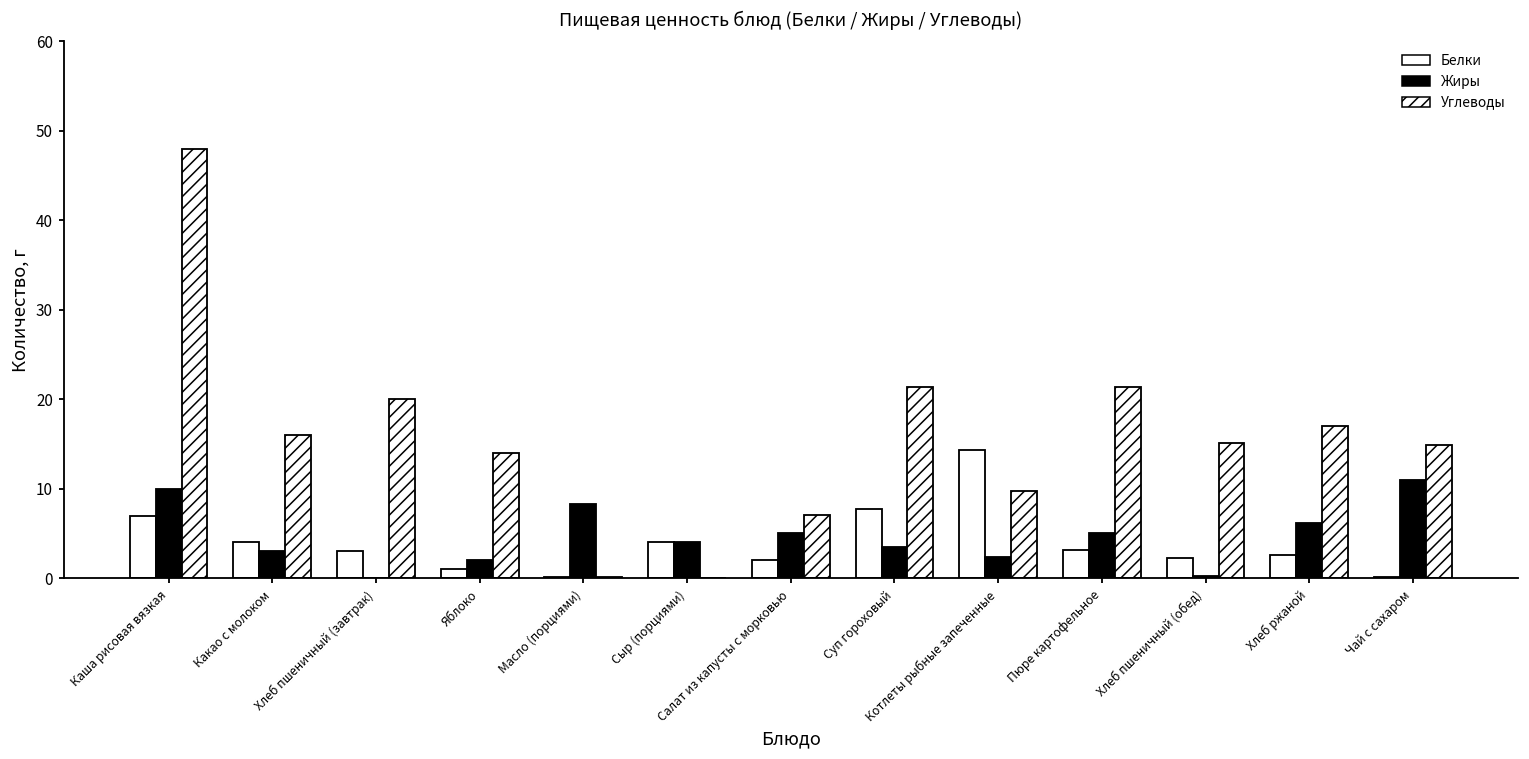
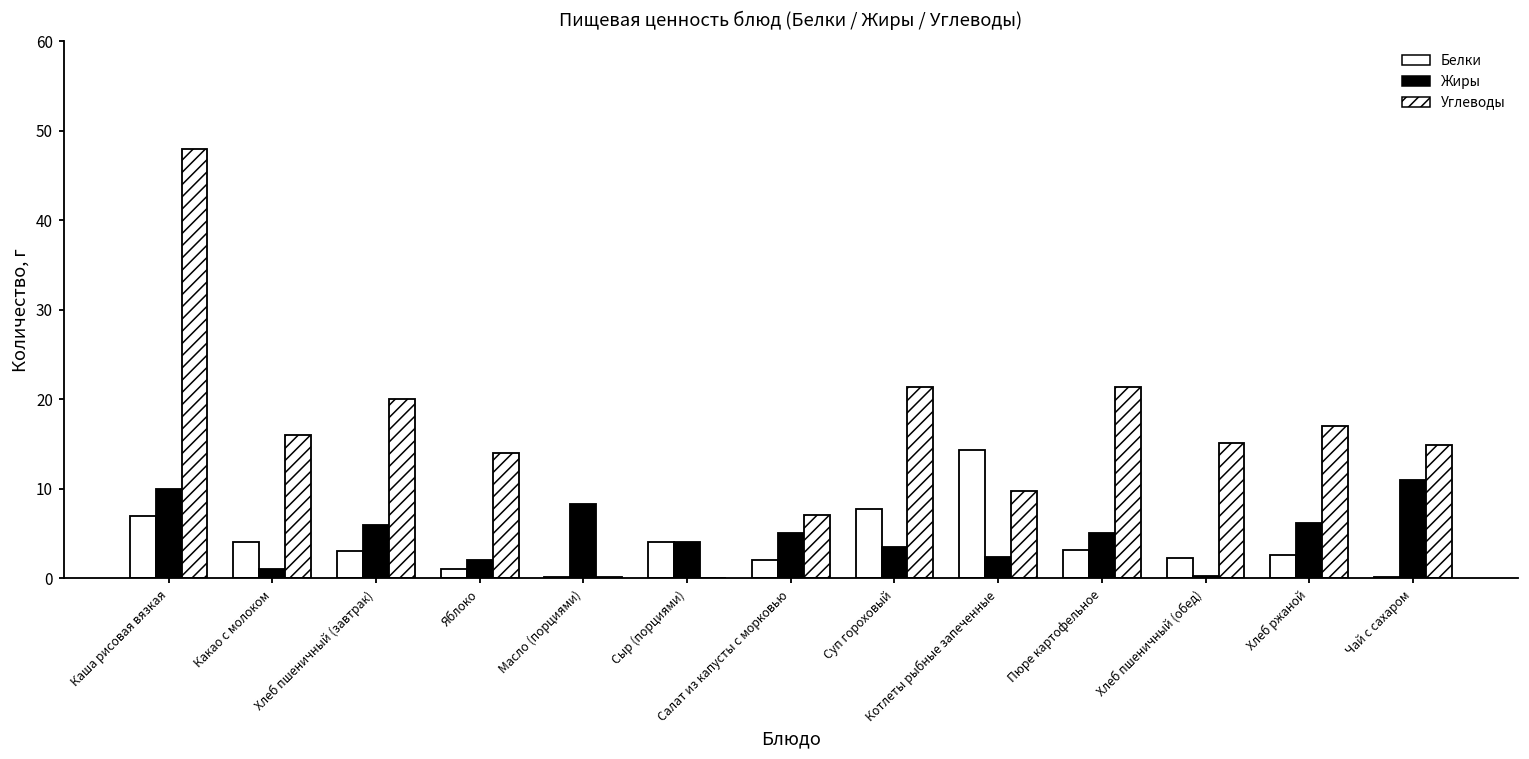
  {
    "Жиры": {
      "Каша рисовая вязкая": 10,
-     "Какао с молоком": 3,
-     "Хлеб пшеничный (завтрак)": 0,
+     "Какао с молоком": 1,
+     "Хлеб пшеничный (завтрак)": 6,
      "Яблоко": 2,
      "Масло (порциями)": 8,
      "Сыр (порциями)": 4,
      "Салат из капусты с морковью": 5,
      "Суп гороховый": 4,
      "Котлеты рыбные запеченные": 2,
      "Пюре картофельное": 5,
      "Хлеб ржаной": 6,
      "Чай с сахаром": 11
    }
  }
